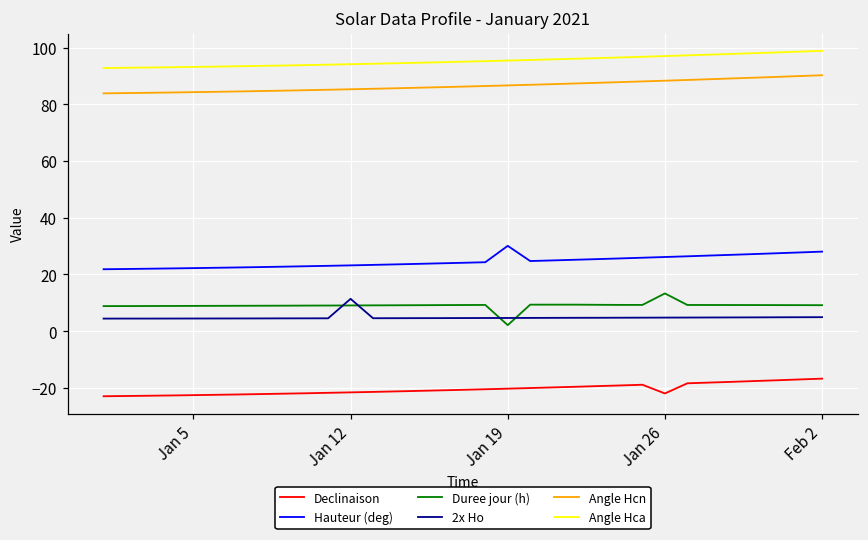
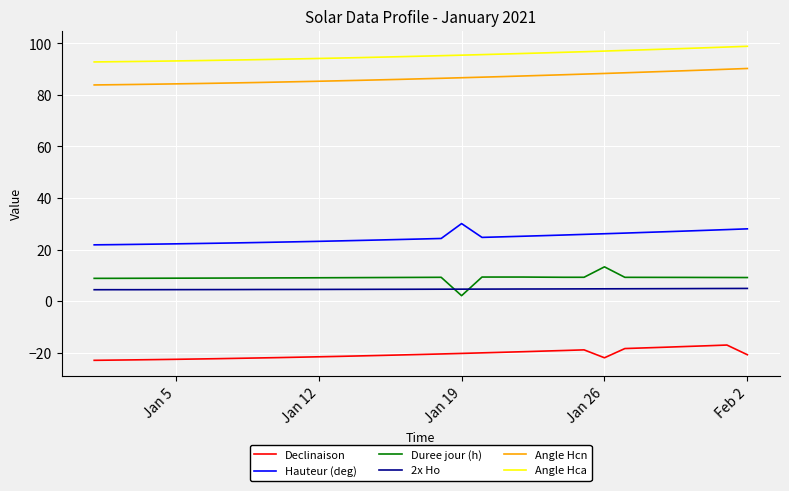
  {
    "Declinaison": {
      "Jan 5": -23,
      "Jan 12": -22,
      "Jan 19": -20,
      "Jan 26": -22,
-     "Feb 2": -17
+     "Feb 2": -21
    },
    "Hauteur (deg)": {
      "Jan 5": 22,
      "Jan 12": 23,
      "Jan 19": 30,
      "Jan 26": 26,
      "Feb 2": 28
    },
    "Duree jour (h)": {
      "Jan 5": 9,
      "Jan 12": 9,
      "Jan 19": 2,
      "Jan 26": 13,
      "Feb 2": 9
    },
    "2x Ho": {
      "Jan 5": 4,
-     "Jan 12": 11,
+     "Jan 12": 5,
      "Jan 19": 5,
      "Jan 26": 5,
      "Feb 2": 5
    },
    "Angle Hcn": {
      "Jan 5": 84,
      "Jan 12": 85,
      "Jan 19": 87,
      "Jan 26": 88,
      "Feb 2": 90
    },
    "Angle Hca": {
      "Jan 5": 93,
      "Jan 12": 94,
      "Jan 19": 95,
      "Jan 26": 97,
      "Feb 2": 99
    }
  }
